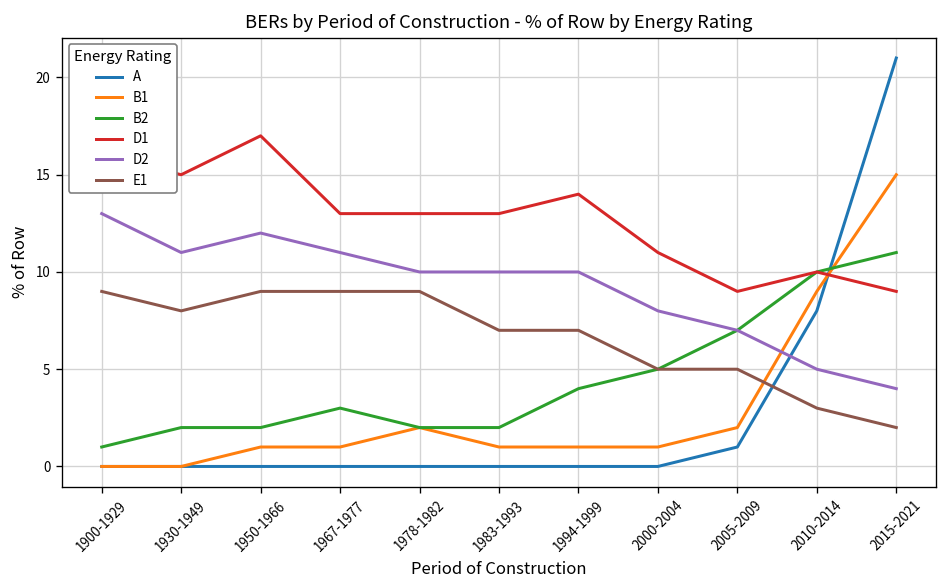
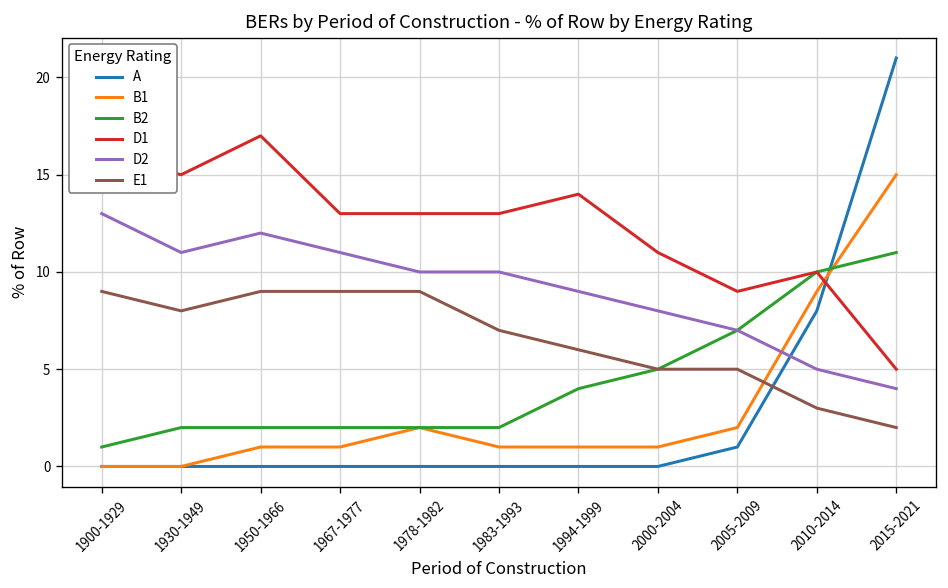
  {
    "A": {
      "1950-1966": 0,
      "1967-1977": 0,
      "1978-1982": 0,
      "1983-1993": 0,
      "1994-1999": 0,
      "2000-2004": 0,
      "2005-2009": 1,
      "2010-2014": 8,
      "2015-2021": 21
    },
    "B1": {
      "1950-1966": 1,
      "1967-1977": 1,
      "1983-1993": 1,
      "1994-1999": 1,
      "2000-2004": 1,
      "2005-2009": 2,
      "2010-2014": 9,
      "2015-2021": 15
    },
    "B2": {
      "1900-1929": 1,
      "1930-1949": 2,
      "1950-1966": 2,
-     "1967-1977": 3,
+     "1967-1977": 2,
      "1983-1993": 2,
      "1994-1999": 4,
      "2015-2021": 11
    },
    "D1": {
      "1930-1949": 15,
      "1950-1966": 17,
      "1967-1977": 13,
      "1978-1982": 13,
      "1983-1993": 13,
      "1994-1999": 14,
      "2000-2004": 11,
      "2005-2009": 9,
-     "2015-2021": 9
+     "2015-2021": 5
    },
    "D2": {
      "1900-1929": 13,
      "1930-1949": 11,
      "1950-1966": 12,
      "1967-1977": 11,
      "1978-1982": 10,
      "1983-1993": 10,
-     "1994-1999": 10,
+     "1994-1999": 9,
      "2000-2004": 8,
      "2010-2014": 5,
      "2015-2021": 4
    },
    "E1": {
      "1900-1929": 9,
      "1930-1949": 8,
      "1950-1966": 9,
      "1967-1977": 9,
      "1978-1982": 9,
      "1983-1993": 7,
-     "1994-1999": 7,
+     "1994-1999": 6,
      "2005-2009": 5,
      "2010-2014": 3,
      "2015-2021": 2
    }
  }
